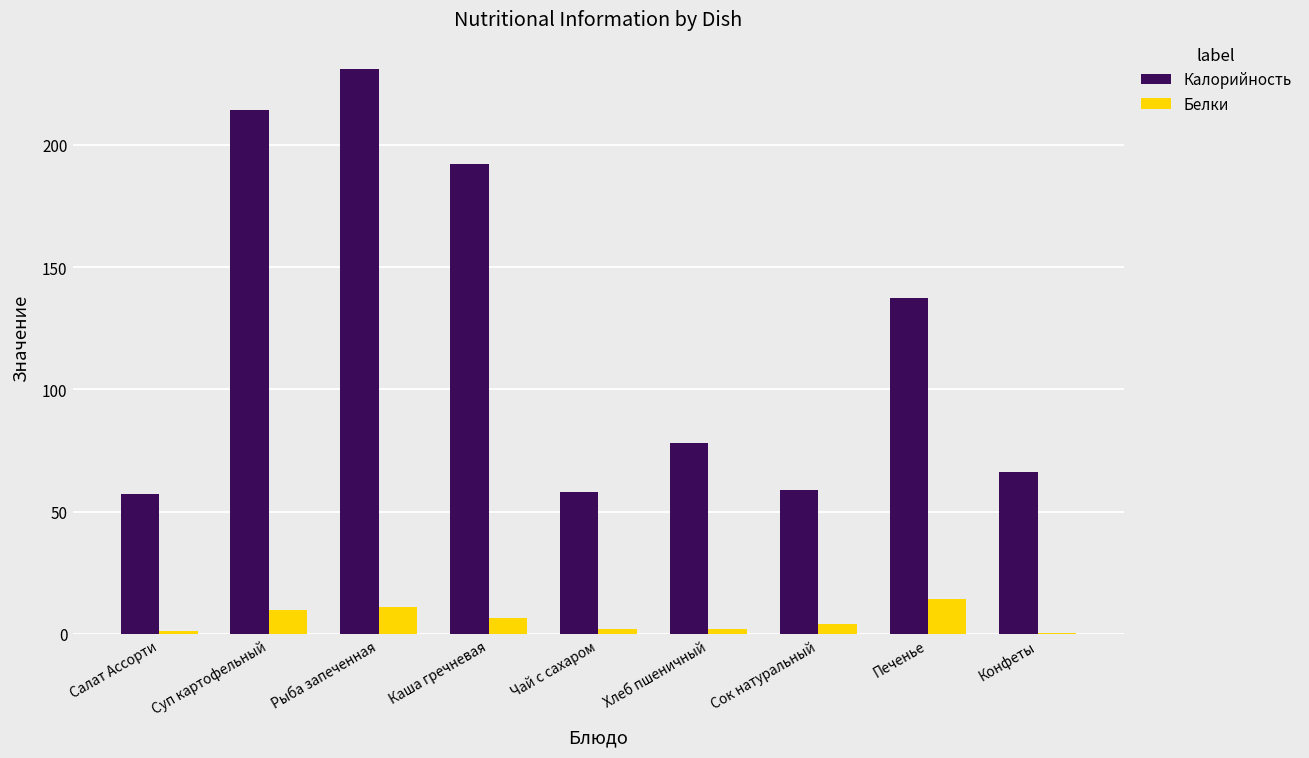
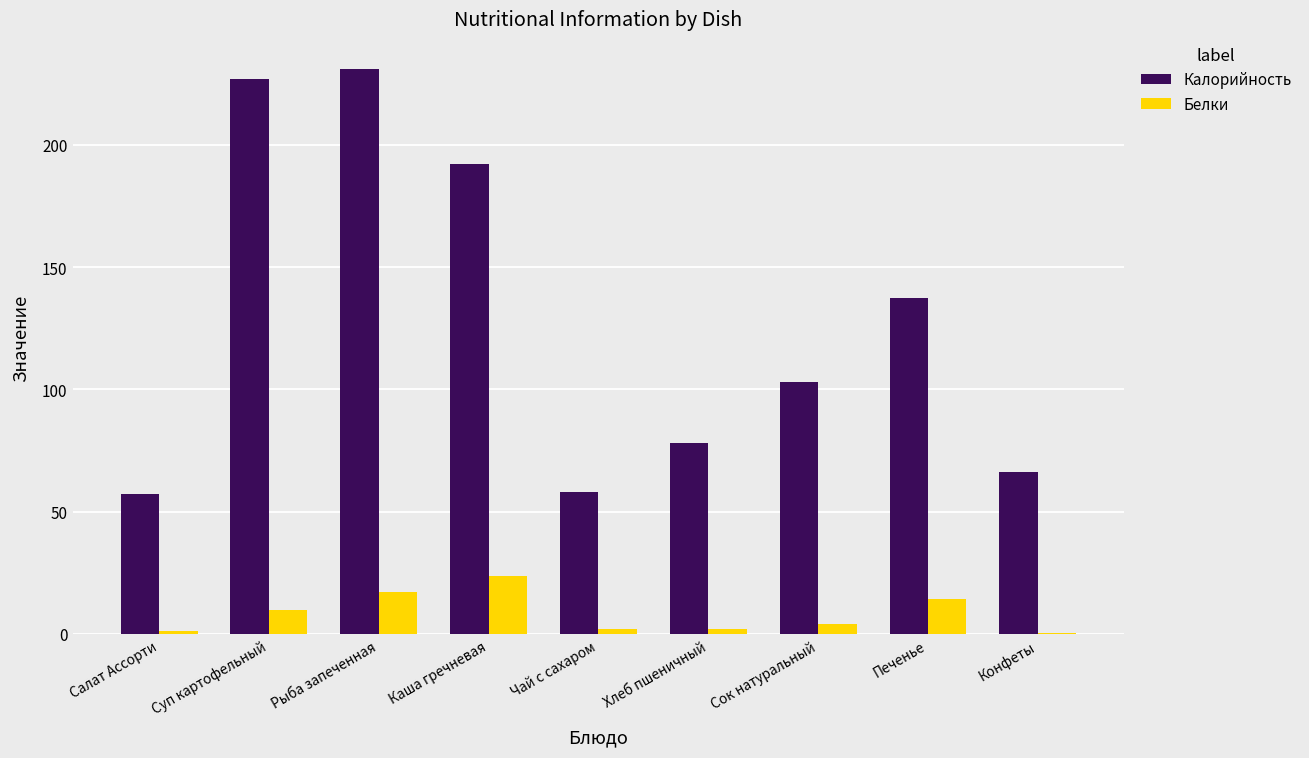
  {
    "Калорийность": {
      "Салат Ассорти": 57,
-     "Суп картофельный": 214,
+     "Суп картофельный": 227,
      "Рыба запеченная": 231,
      "Каша гречневая": 192,
      "Чай с сахаром": 58,
      "Хлеб пшеничный": 78,
-     "Сок натуральный": 59,
+     "Сок натуральный": 103,
      "Печенье": 137,
      "Конфеты": 66
    },
    "Белки": {
      "Суп картофельный": 10,
-     "Рыба запеченная": 11,
-     "Каша гречневая": 7,
+     "Рыба запеченная": 17,
+     "Каша гречневая": 23,
      "Чай с сахаром": 2,
      "Хлеб пшеничный": 2,
      "Сок натуральный": 4,
      "Печенье": 14
    }
  }
